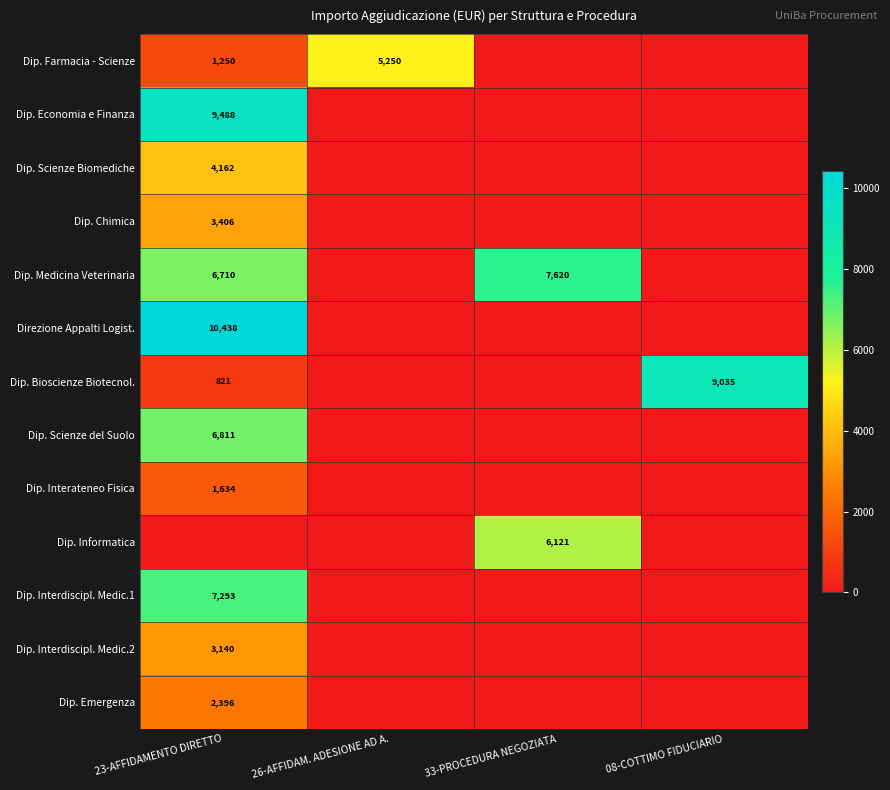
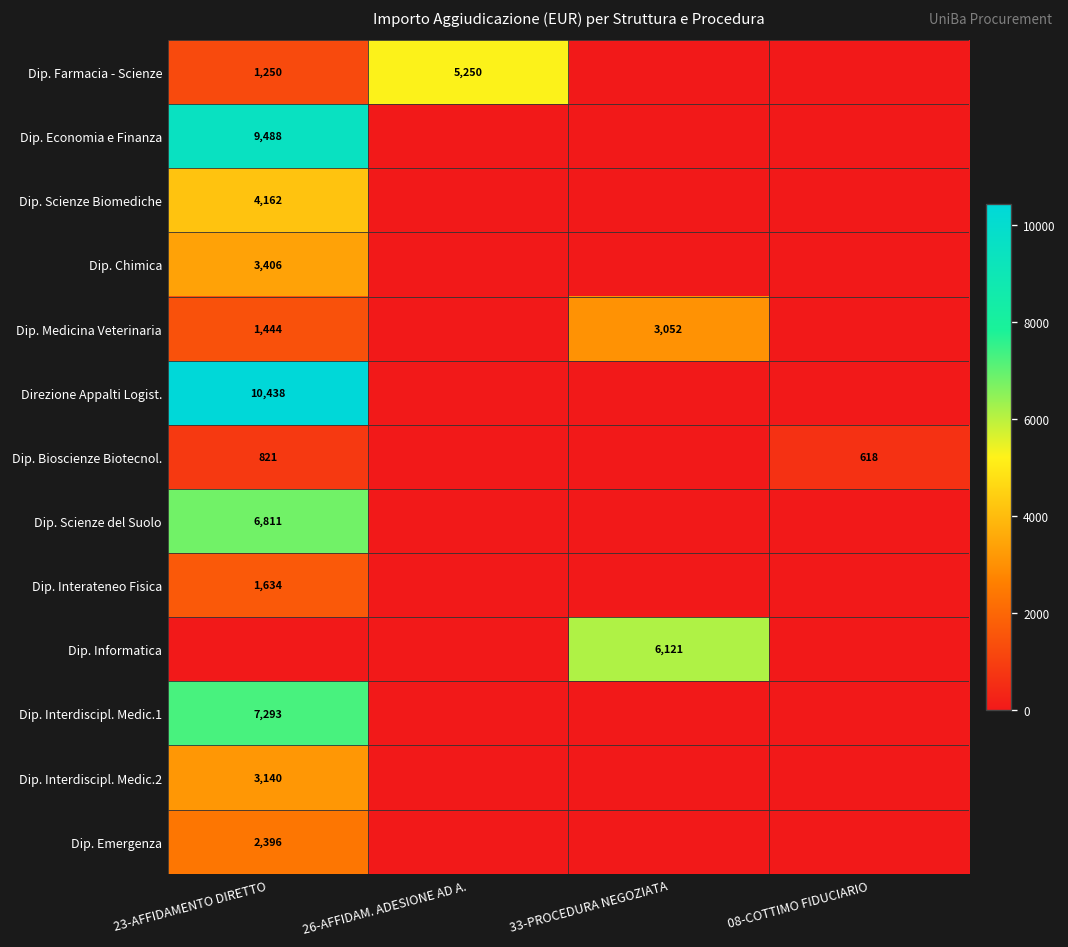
  {
    "Dip. Farmacia - Scienze": {
      "23-AFFIDAMENTO DIRETTO": "1,250",
      "26-AFFIDAM. ADESIONE AD A.": "5,250"
    },
    "Dip. Economia e Finanza": {
      "23-AFFIDAMENTO DIRETTO": "9,488"
    },
    "Dip. Scienze Biomediche": {
      "23-AFFIDAMENTO DIRETTO": "4,162"
    },
    "Dip. Chimica": {
      "23-AFFIDAMENTO DIRETTO": "3,406"
    },
    "Dip. Medicina Veterinaria": {
-     "23-AFFIDAMENTO DIRETTO": "6,710",
-     "33-PROCEDURA NEGOZIATA": "7,620"
+     "23-AFFIDAMENTO DIRETTO": "1,444",
+     "33-PROCEDURA NEGOZIATA": "3,052"
    },
    "Direzione Appalti Logist.": {
      "23-AFFIDAMENTO DIRETTO": "10,438"
    },
    "Dip. Bioscienze Biotecnol.": {
      "23-AFFIDAMENTO DIRETTO": "821",
-     "08-COTTIMO FIDUCIARIO": "9,035"
+     "08-COTTIMO FIDUCIARIO": "618"
    },
    "Dip. Scienze del Suolo": {
      "23-AFFIDAMENTO DIRETTO": "6,811"
    },
    "Dip. Interateneo Fisica": {
      "23-AFFIDAMENTO DIRETTO": "1,634"
    },
    "Dip. Informatica": {
      "33-PROCEDURA NEGOZIATA": "6,121"
    },
    "Dip. Interdiscipl. Medic.1": {
      "23-AFFIDAMENTO DIRETTO": "7,293"
    },
    "Dip. Interdiscipl. Medic.2": {
      "23-AFFIDAMENTO DIRETTO": "3,140"
    },
    "Dip. Emergenza": {
      "23-AFFIDAMENTO DIRETTO": "2,396"
    }
  }
